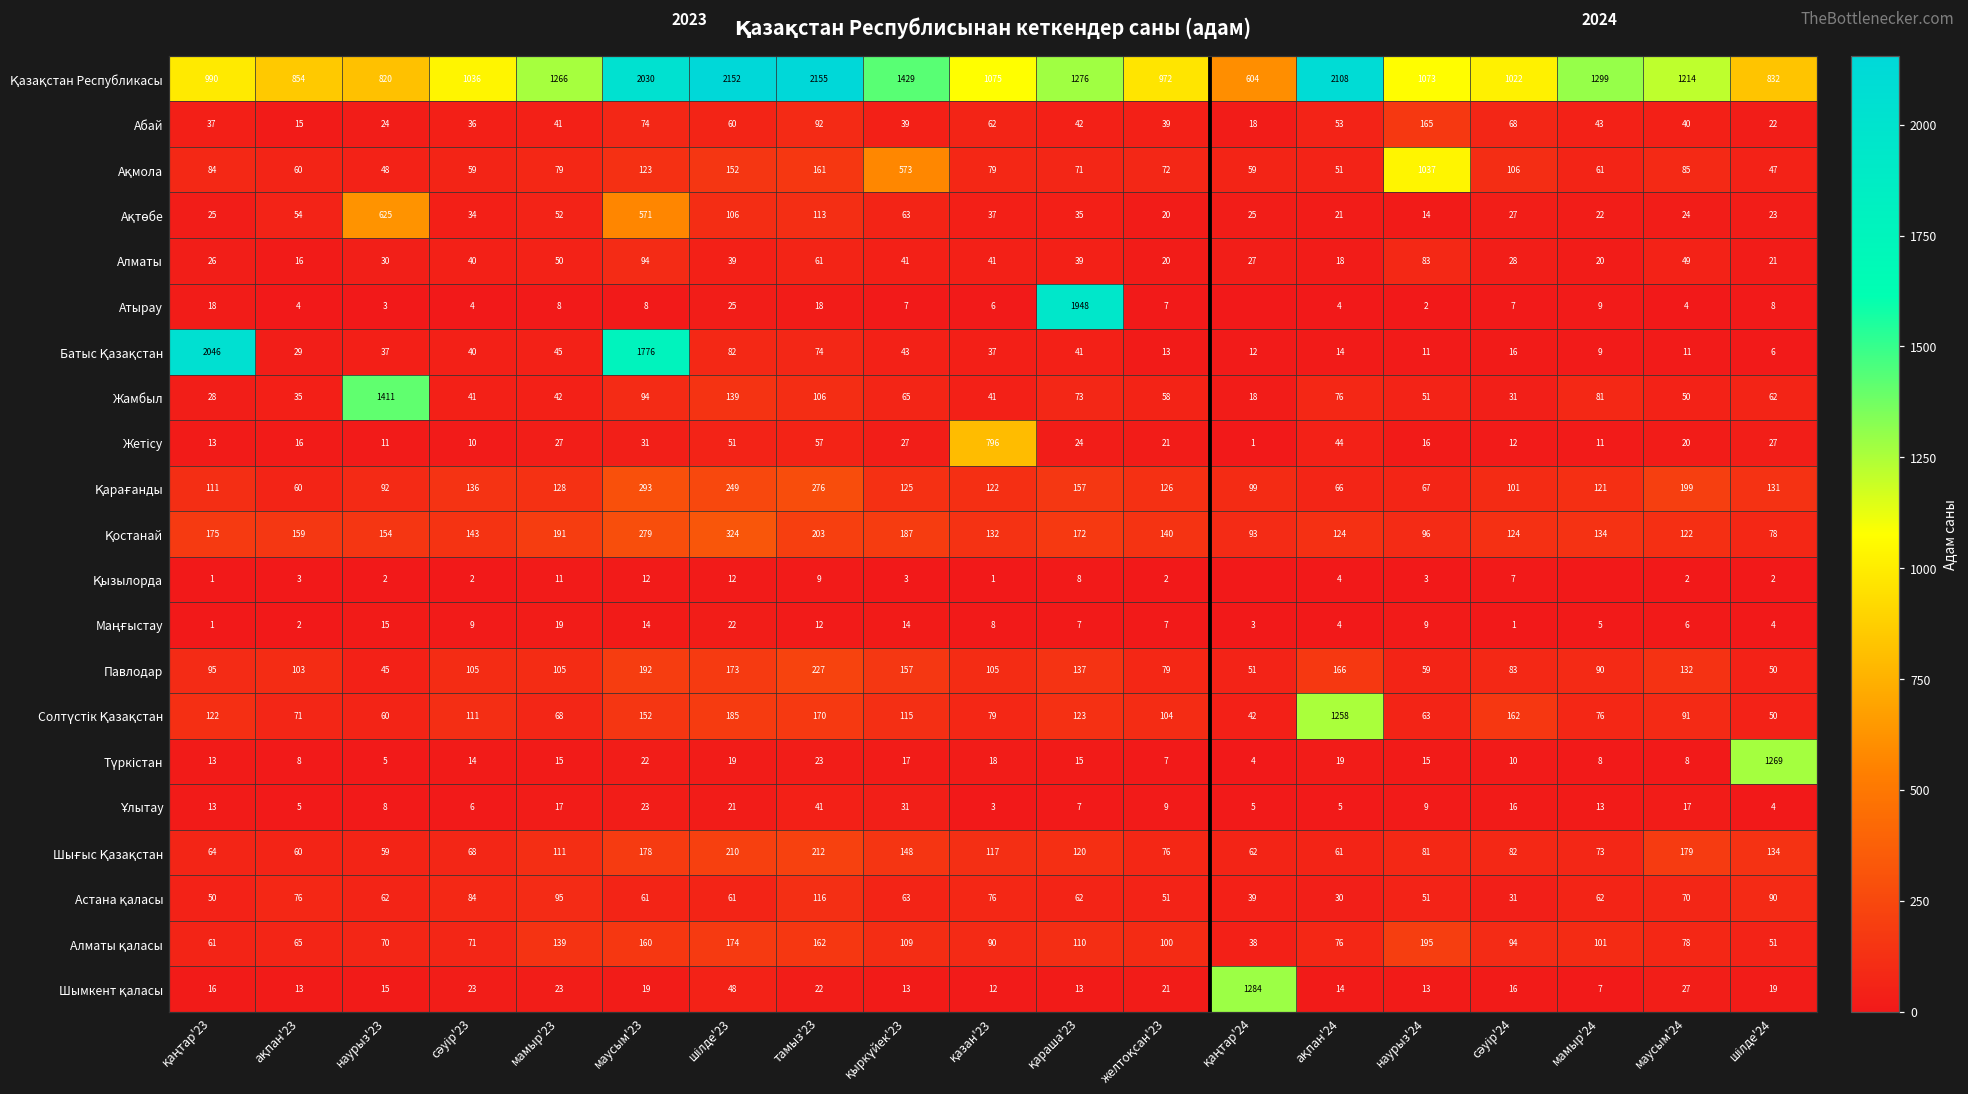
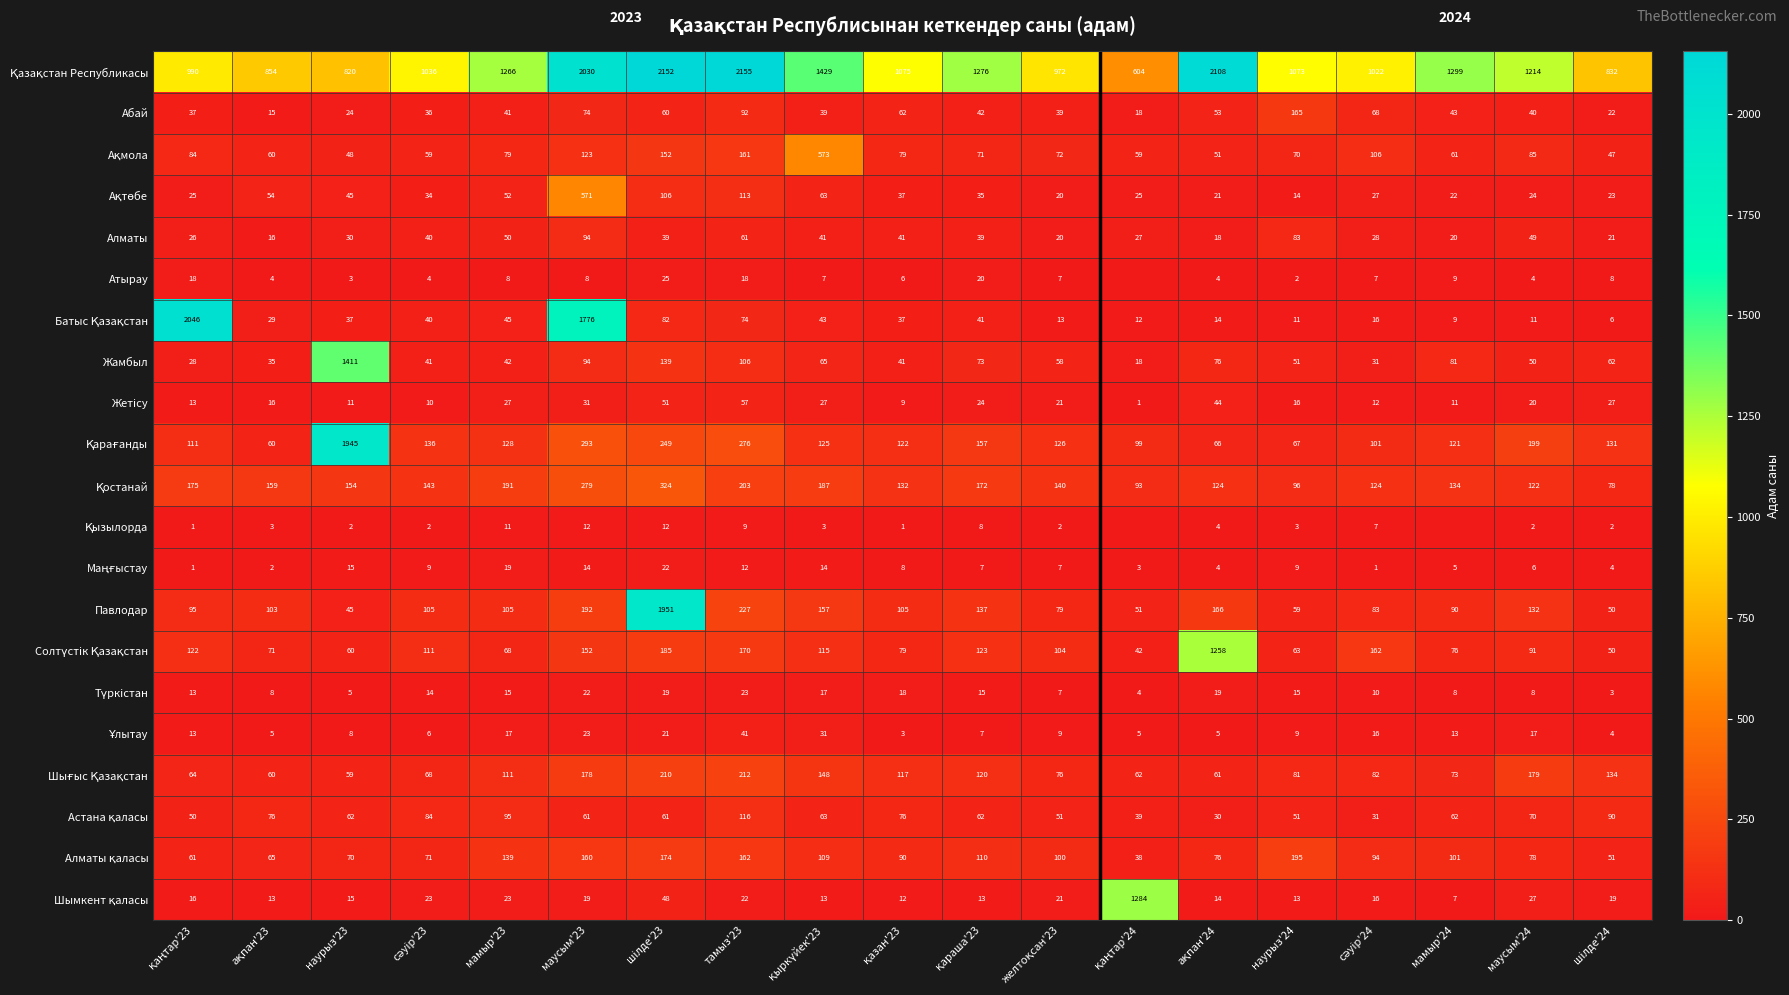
  {
    "Ақмола": {
      "қаңтар'23": 84,
      "ақпан'23": 60,
      "наурыз'23": 48,
      "сәуір'23": 59,
      "мамыр'23": 79,
      "маусым'23": 123,
      "шілде'23": 152,
      "тамыз'23": 161,
      "қыркүйек'23": 573,
      "қазан'23": 79,
      "қараша'23": 71,
      "желтоқсан'23": 72,
      "қаңтар'24": 59,
      "ақпан'24": 51,
-     "наурыз'24": 1037,
+     "наурыз'24": 70,
      "сәуір'24": 106,
      "мамыр'24": 61,
      "маусым'24": 85,
      "шілде'24": 47
    },
    "Ақтөбе": {
      "қаңтар'23": 25,
      "ақпан'23": 54,
-     "наурыз'23": 625,
+     "наурыз'23": 45,
      "сәуір'23": 34,
      "мамыр'23": 52,
      "маусым'23": 571,
      "шілде'23": 106,
      "тамыз'23": 113,
      "қыркүйек'23": 63,
      "қазан'23": 37,
      "қараша'23": 35,
      "желтоқсан'23": 20,
      "қаңтар'24": 25,
      "ақпан'24": 21,
      "наурыз'24": 14,
      "сәуір'24": 27,
      "мамыр'24": 22,
      "маусым'24": 24,
      "шілде'24": 23
    },
    "Атырау": {
      "қаңтар'23": 18,
      "ақпан'23": 4,
      "наурыз'23": 3,
      "сәуір'23": 4,
      "мамыр'23": 8,
      "маусым'23": 8,
      "шілде'23": 25,
      "тамыз'23": 18,
      "қыркүйек'23": 7,
      "қазан'23": 6,
-     "қараша'23": 1948,
+     "қараша'23": 20,
      "желтоқсан'23": 7,
      "ақпан'24": 4,
      "наурыз'24": 2,
      "сәуір'24": 7,
      "мамыр'24": 9,
      "маусым'24": 4,
      "шілде'24": 8
    },
    "Жетісу": {
      "қаңтар'23": 13,
      "ақпан'23": 16,
      "наурыз'23": 11,
      "сәуір'23": 10,
      "мамыр'23": 27,
      "маусым'23": 31,
      "шілде'23": 51,
      "тамыз'23": 57,
      "қыркүйек'23": 27,
-     "қазан'23": 796,
+     "қазан'23": 9,
      "қараша'23": 24,
      "желтоқсан'23": 21,
      "қаңтар'24": 1,
      "ақпан'24": 44,
      "наурыз'24": 16,
      "сәуір'24": 12,
      "мамыр'24": 11,
      "маусым'24": 20,
      "шілде'24": 27
    },
    "Қарағанды": {
      "қаңтар'23": 111,
      "ақпан'23": 60,
-     "наурыз'23": 92,
+     "наурыз'23": 1945,
      "сәуір'23": 136,
      "мамыр'23": 128,
      "маусым'23": 293,
      "шілде'23": 249,
      "тамыз'23": 276,
      "қыркүйек'23": 125,
      "қазан'23": 122,
      "қараша'23": 157,
      "желтоқсан'23": 126,
      "қаңтар'24": 99,
      "ақпан'24": 66,
      "наурыз'24": 67,
      "сәуір'24": 101,
      "мамыр'24": 121,
      "маусым'24": 199,
      "шілде'24": 131
    },
    "Павлодар": {
      "қаңтар'23": 95,
      "ақпан'23": 103,
      "наурыз'23": 45,
      "сәуір'23": 105,
      "мамыр'23": 105,
      "маусым'23": 192,
-     "шілде'23": 173,
+     "шілде'23": 1951,
      "тамыз'23": 227,
      "қыркүйек'23": 157,
      "қазан'23": 105,
      "қараша'23": 137,
      "желтоқсан'23": 79,
      "қаңтар'24": 51,
      "ақпан'24": 166,
      "наурыз'24": 59,
      "сәуір'24": 83,
      "мамыр'24": 90,
      "маусым'24": 132,
      "шілде'24": 50
    },
    "Түркістан": {
      "қаңтар'23": 13,
      "ақпан'23": 8,
      "наурыз'23": 5,
      "сәуір'23": 14,
      "мамыр'23": 15,
      "маусым'23": 22,
      "шілде'23": 19,
      "тамыз'23": 23,
      "қыркүйек'23": 17,
      "қазан'23": 18,
      "қараша'23": 15,
      "желтоқсан'23": 7,
      "қаңтар'24": 4,
      "ақпан'24": 19,
      "наурыз'24": 15,
      "сәуір'24": 10,
      "мамыр'24": 8,
      "маусым'24": 8,
-     "шілде'24": 1269
+     "шілде'24": 3
    }
  }
